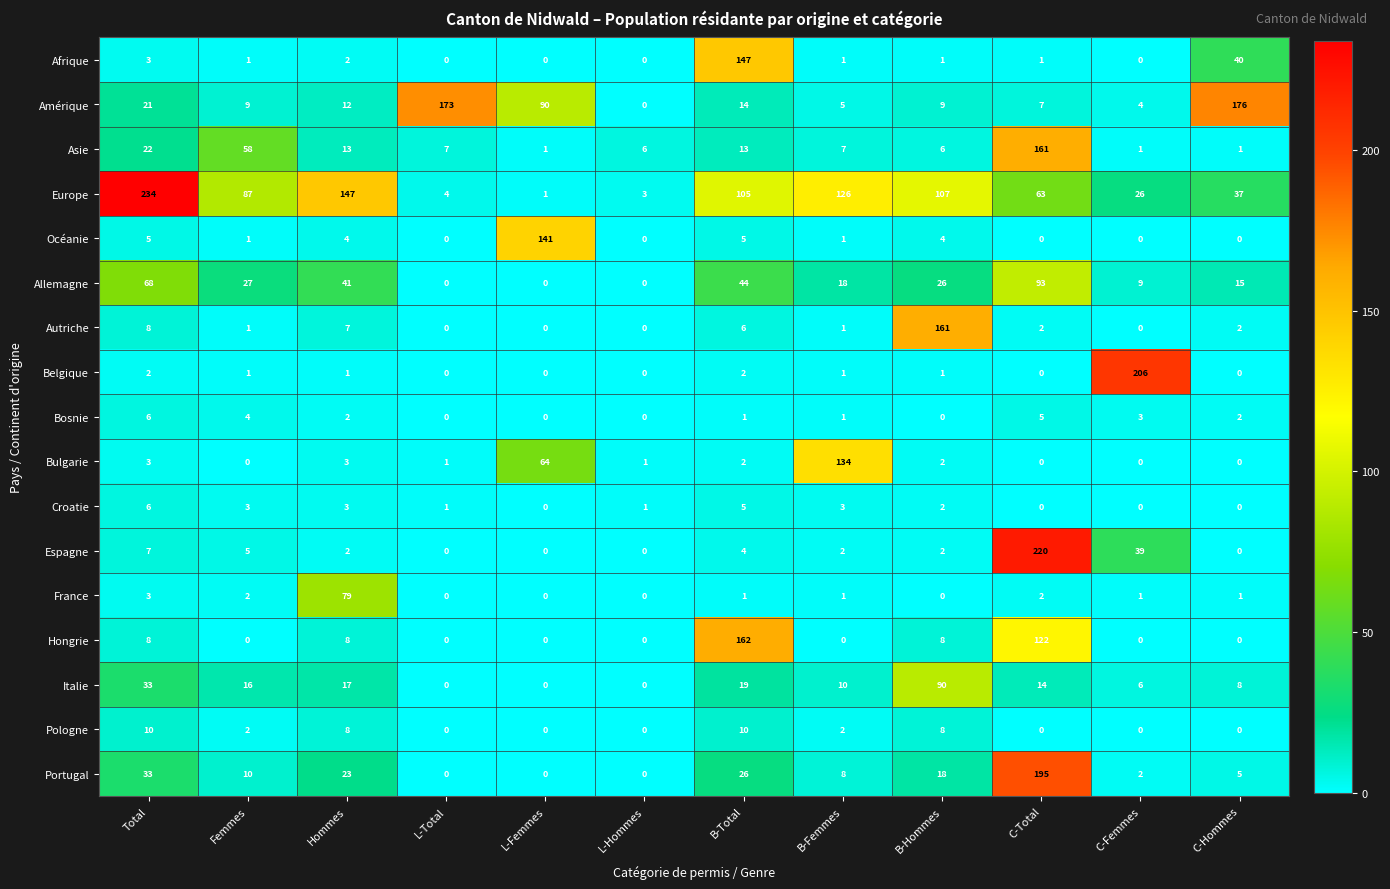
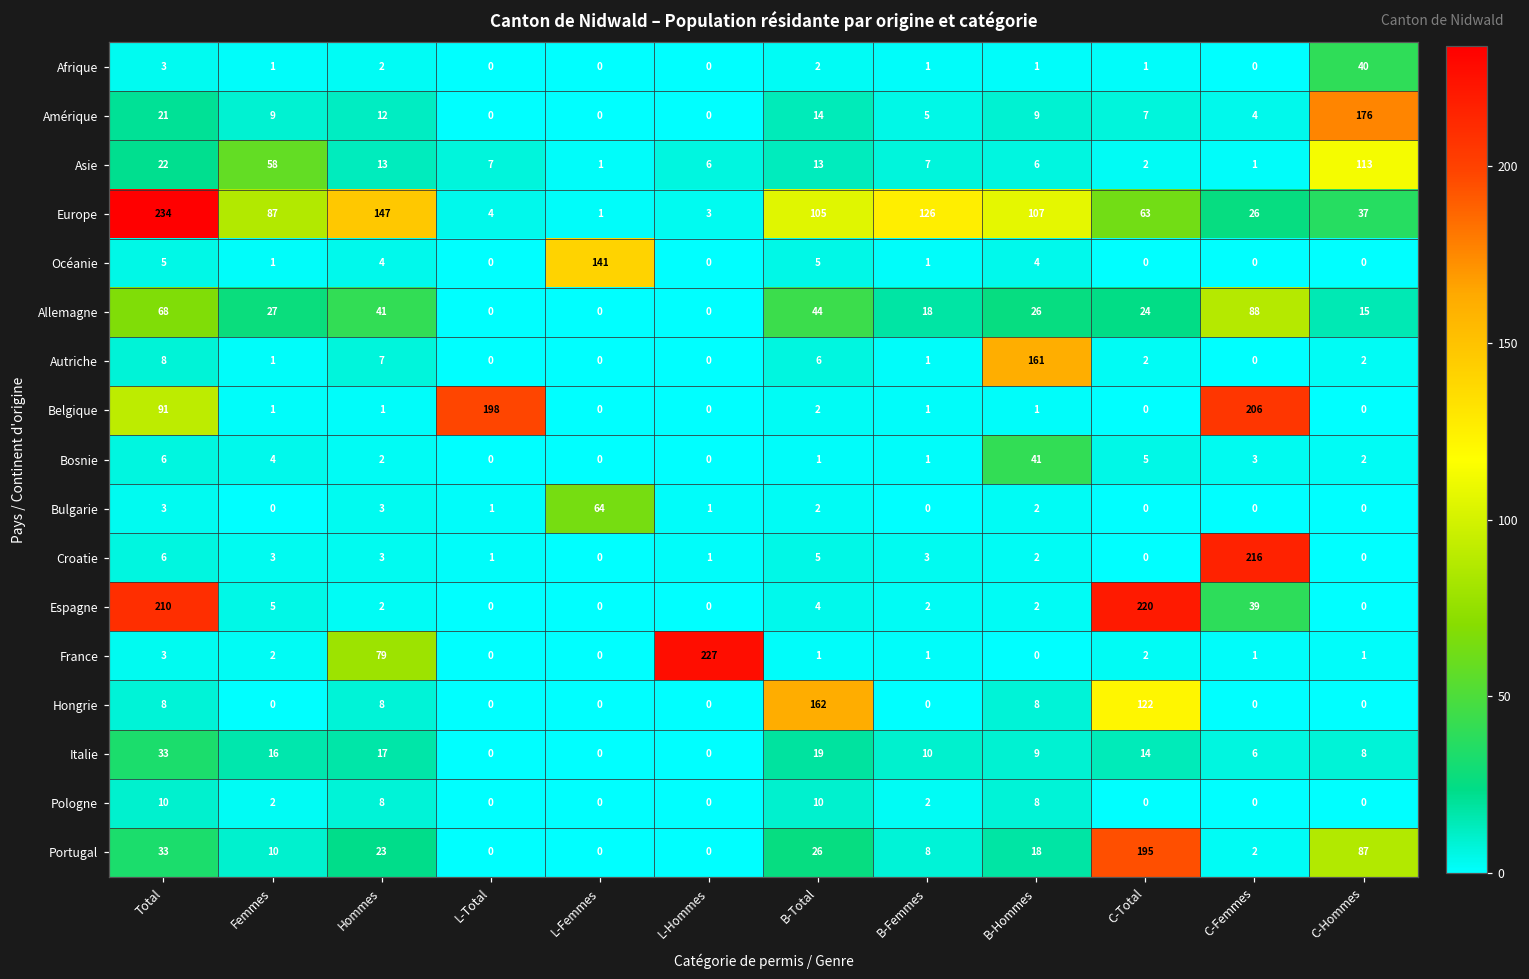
  {
    "Afrique": {
      "Total": 3,
      "Femmes": 1,
      "Hommes": 2,
      "L-Total": 0,
      "L-Femmes": 0,
      "L-Hommes": 0,
-     "B-Total": 147,
+     "B-Total": 2,
      "B-Femmes": 1,
      "B-Hommes": 1,
      "C-Total": 1,
      "C-Femmes": 0,
      "C-Hommes": 40
    },
    "Amérique": {
      "Total": 21,
      "Femmes": 9,
      "Hommes": 12,
-     "L-Total": 173,
-     "L-Femmes": 90,
+     "L-Total": 0,
+     "L-Femmes": 0,
      "L-Hommes": 0,
      "B-Total": 14,
      "B-Femmes": 5,
      "B-Hommes": 9,
      "C-Total": 7,
      "C-Femmes": 4,
      "C-Hommes": 176
    },
    "Asie": {
      "Total": 22,
      "Femmes": 58,
      "Hommes": 13,
      "L-Total": 7,
      "L-Femmes": 1,
      "L-Hommes": 6,
      "B-Total": 13,
      "B-Femmes": 7,
      "B-Hommes": 6,
-     "C-Total": 161,
+     "C-Total": 2,
      "C-Femmes": 1,
-     "C-Hommes": 1
+     "C-Hommes": 113
    },
    "Allemagne": {
      "Total": 68,
      "Femmes": 27,
      "Hommes": 41,
      "L-Total": 0,
      "L-Femmes": 0,
      "L-Hommes": 0,
      "B-Total": 44,
      "B-Femmes": 18,
      "B-Hommes": 26,
-     "C-Total": 93,
-     "C-Femmes": 9,
+     "C-Total": 24,
+     "C-Femmes": 88,
      "C-Hommes": 15
    },
    "Belgique": {
-     "Total": 2,
+     "Total": 91,
      "Femmes": 1,
      "Hommes": 1,
-     "L-Total": 0,
+     "L-Total": 198,
      "L-Femmes": 0,
      "L-Hommes": 0,
      "B-Total": 2,
      "B-Femmes": 1,
      "B-Hommes": 1,
      "C-Total": 0,
      "C-Femmes": 206,
      "C-Hommes": 0
    },
    "Bosnie": {
      "Total": 6,
      "Femmes": 4,
      "Hommes": 2,
      "L-Total": 0,
      "L-Femmes": 0,
      "L-Hommes": 0,
      "B-Total": 1,
      "B-Femmes": 1,
-     "B-Hommes": 0,
+     "B-Hommes": 41,
      "C-Total": 5,
      "C-Femmes": 3,
      "C-Hommes": 2
    },
    "Bulgarie": {
      "Total": 3,
      "Femmes": 0,
      "Hommes": 3,
      "L-Total": 1,
      "L-Femmes": 64,
      "L-Hommes": 1,
      "B-Total": 2,
-     "B-Femmes": 134,
+     "B-Femmes": 0,
      "B-Hommes": 2,
      "C-Total": 0,
      "C-Femmes": 0,
      "C-Hommes": 0
    },
    "Croatie": {
      "Total": 6,
      "Femmes": 3,
      "Hommes": 3,
      "L-Total": 1,
      "L-Femmes": 0,
      "L-Hommes": 1,
      "B-Total": 5,
      "B-Femmes": 3,
      "B-Hommes": 2,
      "C-Total": 0,
-     "C-Femmes": 0,
+     "C-Femmes": 216,
      "C-Hommes": 0
    },
    "Espagne": {
-     "Total": 7,
+     "Total": 210,
      "Femmes": 5,
      "Hommes": 2,
      "L-Total": 0,
      "L-Femmes": 0,
      "L-Hommes": 0,
      "B-Total": 4,
      "B-Femmes": 2,
      "B-Hommes": 2,
      "C-Total": 220,
      "C-Femmes": 39,
      "C-Hommes": 0
    },
    "France": {
      "Total": 3,
      "Femmes": 2,
      "Hommes": 79,
      "L-Total": 0,
      "L-Femmes": 0,
-     "L-Hommes": 0,
+     "L-Hommes": 227,
      "B-Total": 1,
      "B-Femmes": 1,
      "B-Hommes": 0,
      "C-Total": 2,
      "C-Femmes": 1,
      "C-Hommes": 1
    },
    "Italie": {
      "Total": 33,
      "Femmes": 16,
      "Hommes": 17,
      "L-Total": 0,
      "L-Femmes": 0,
      "L-Hommes": 0,
      "B-Total": 19,
      "B-Femmes": 10,
-     "B-Hommes": 90,
+     "B-Hommes": 9,
      "C-Total": 14,
      "C-Femmes": 6,
      "C-Hommes": 8
    },
    "Portugal": {
      "Total": 33,
      "Femmes": 10,
      "Hommes": 23,
      "L-Total": 0,
      "L-Femmes": 0,
      "L-Hommes": 0,
      "B-Total": 26,
      "B-Femmes": 8,
      "B-Hommes": 18,
      "C-Total": 195,
      "C-Femmes": 2,
-     "C-Hommes": 5
+     "C-Hommes": 87
    }
  }
